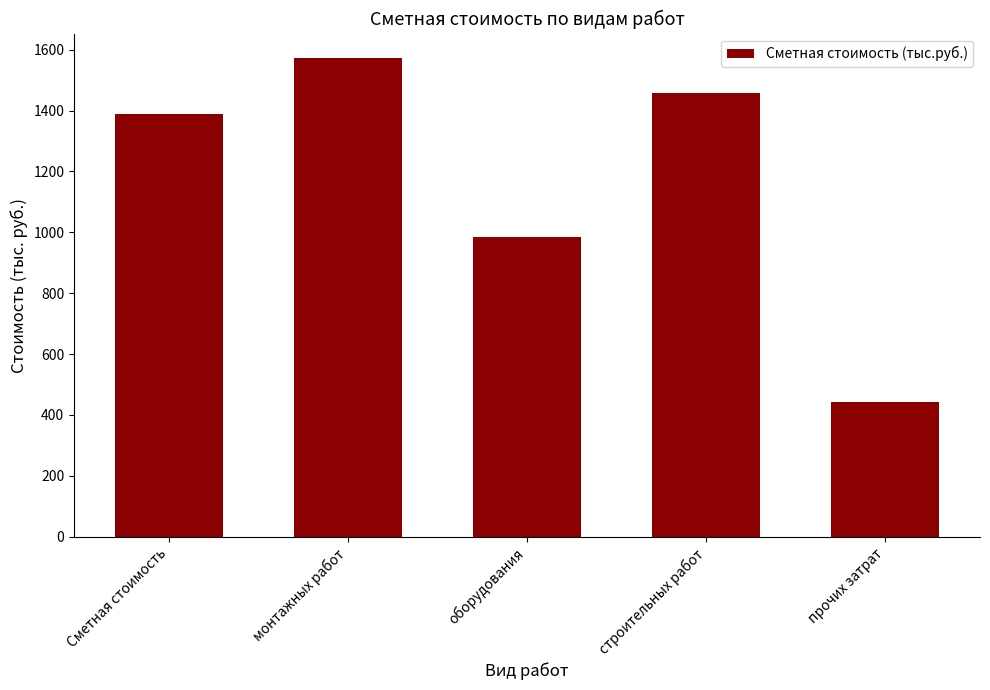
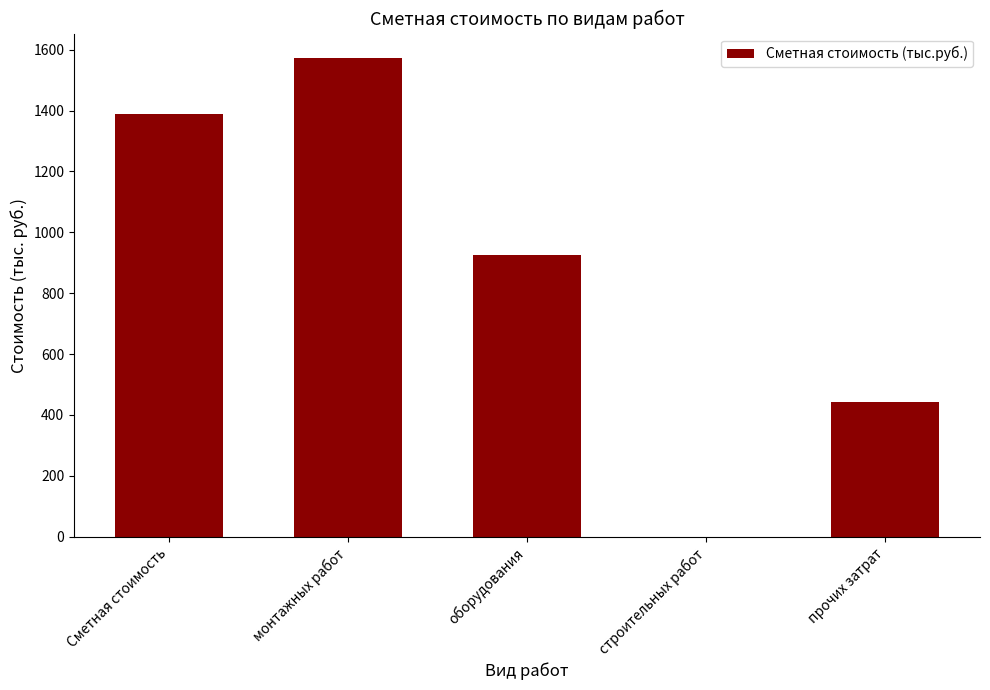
  {
    "Сметная стоимость": 1390,
    "монтажных работ": 1570,
-   "оборудования": 980,
-   "строительных работ": 1460,
+   "оборудования": 930,
+   "строительных работ": 0,
    "прочих затрат": 440
  }
